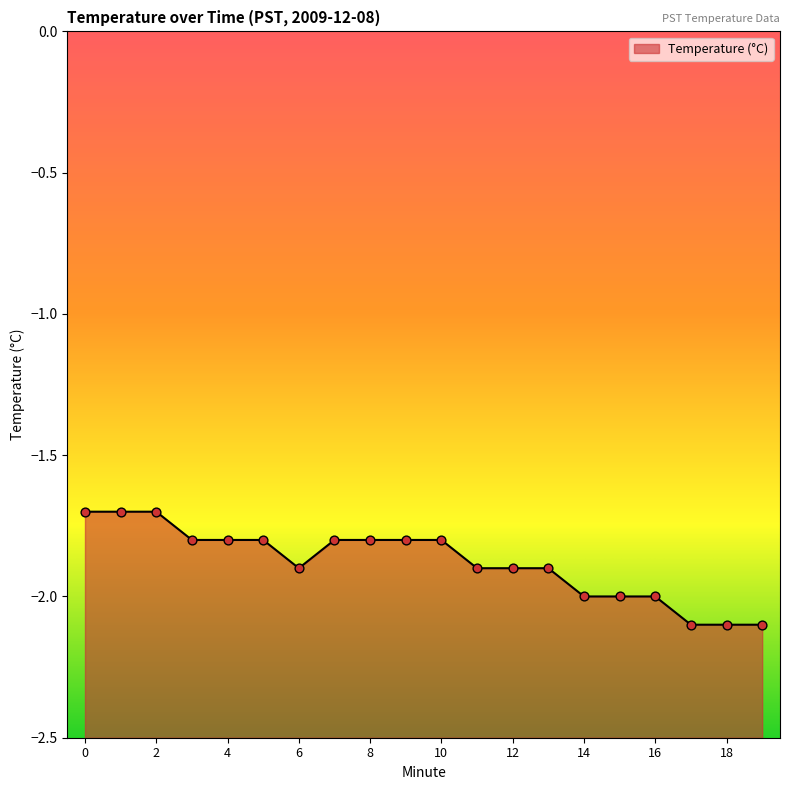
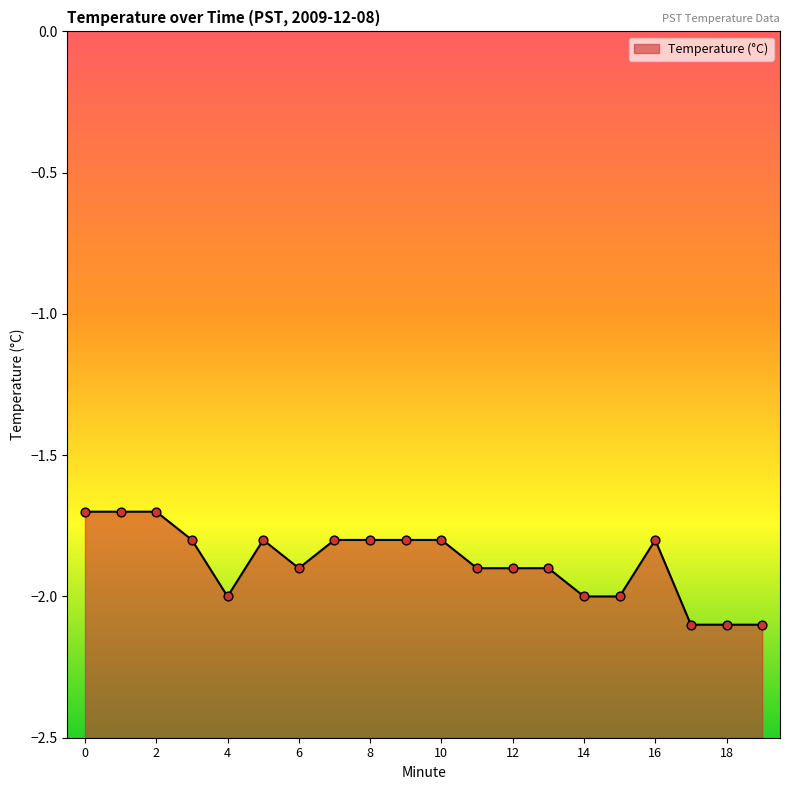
  {
    "0": -1.7,
    "2": -1.7,
-   "4": -1.8,
+   "4": -2.0,
    "6": -1.9,
    "8": -1.8,
    "10": -1.8,
    "12": -1.9,
    "14": -2.0,
-   "16": -2.0,
+   "16": -1.8,
    "18": -2.1
  }
